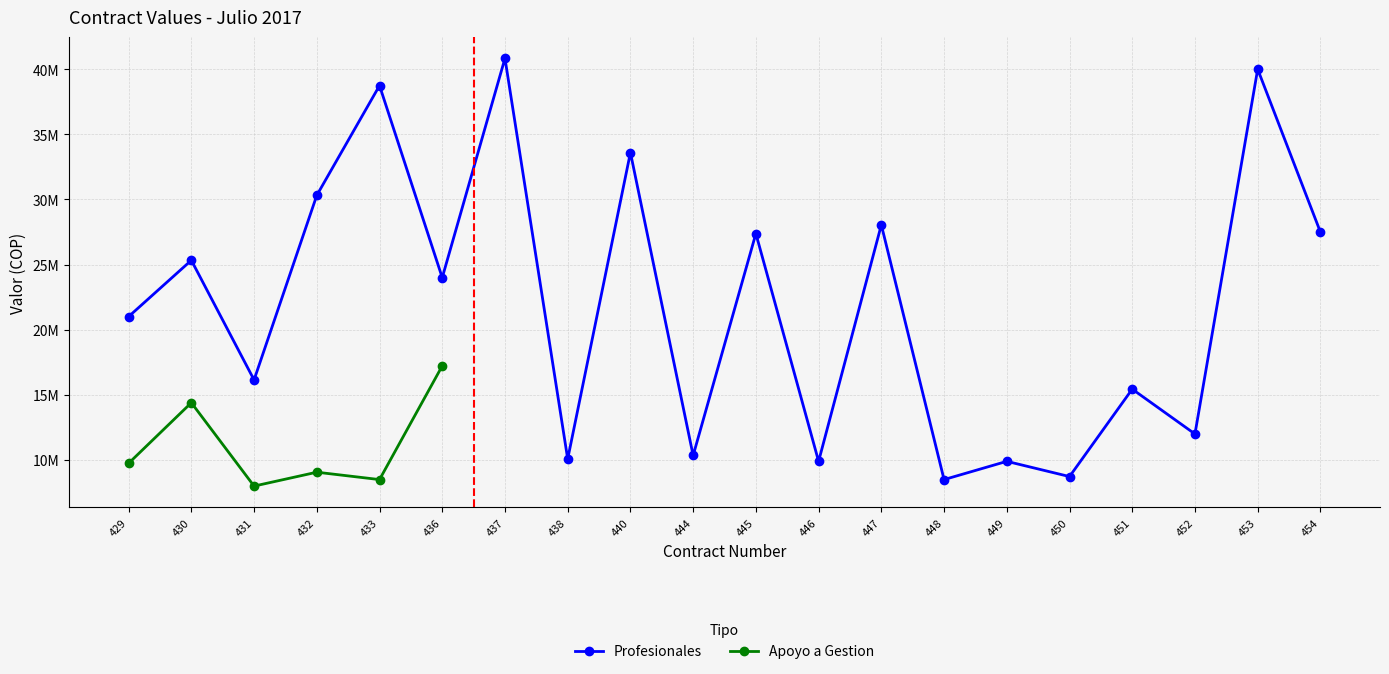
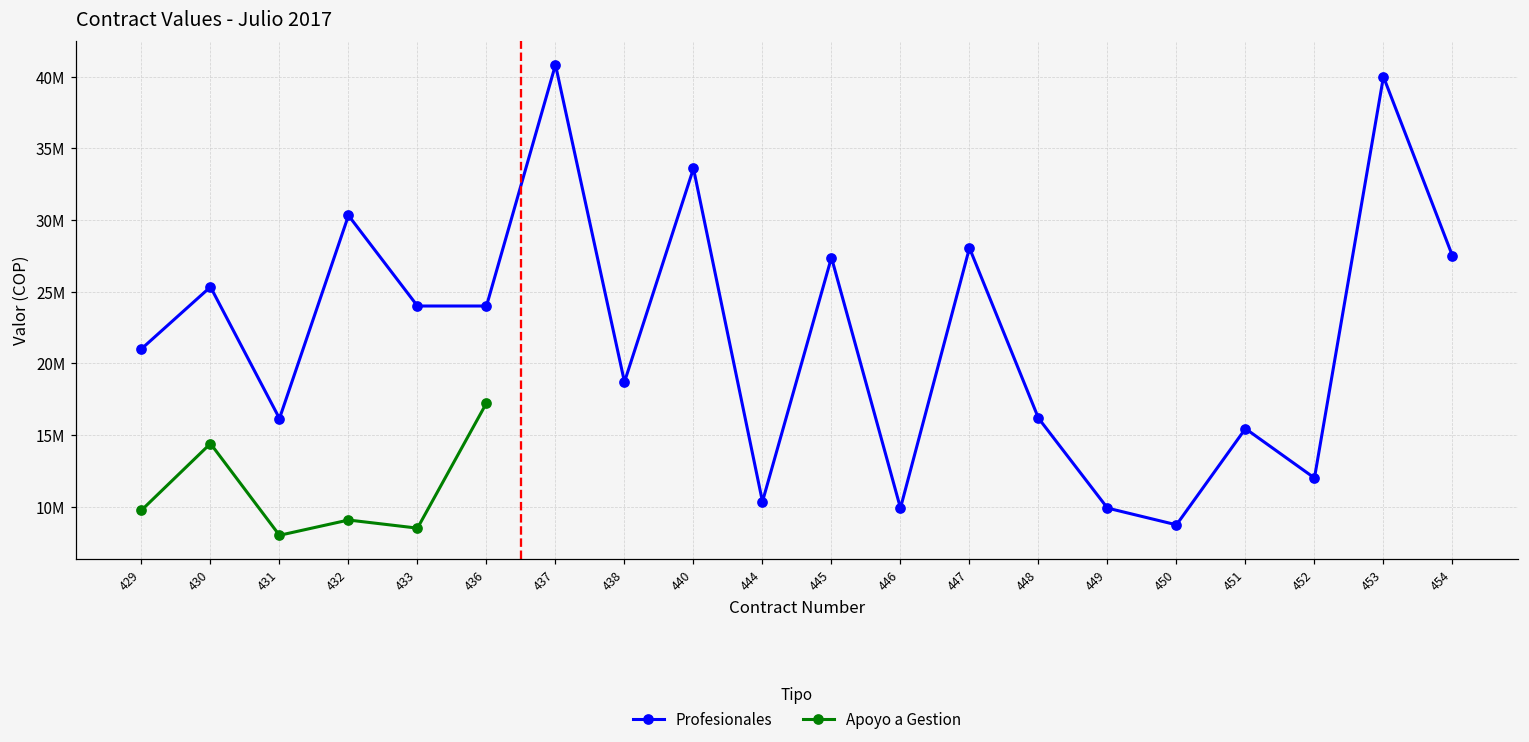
  {
    "Profesionales": {
      "429": 21000000,
      "430": 25300000,
      "431": 16200000,
      "432": 30300000,
-     "433": 38700000,
+     "433": 24000000,
      "436": 24000000,
      "437": 40800000,
-     "438": 10100000,
+     "438": 18700000,
      "440": 33600000,
      "444": 10400000,
      "445": 27400000,
      "446": 9900000,
      "447": 28100000,
-     "448": 8500000,
+     "448": 16200000,
      "449": 9900000,
      "450": 8700000,
      "451": 15400000,
      "452": 12000000,
      "453": 40000000,
      "454": 27500000
    },
    "Apoyo a Gestion": {
      "429": 9800000,
      "430": 14400000,
      "431": 8000000,
      "432": 9100000,
      "433": 8500000,
      "436": 17200000
    }
  }
